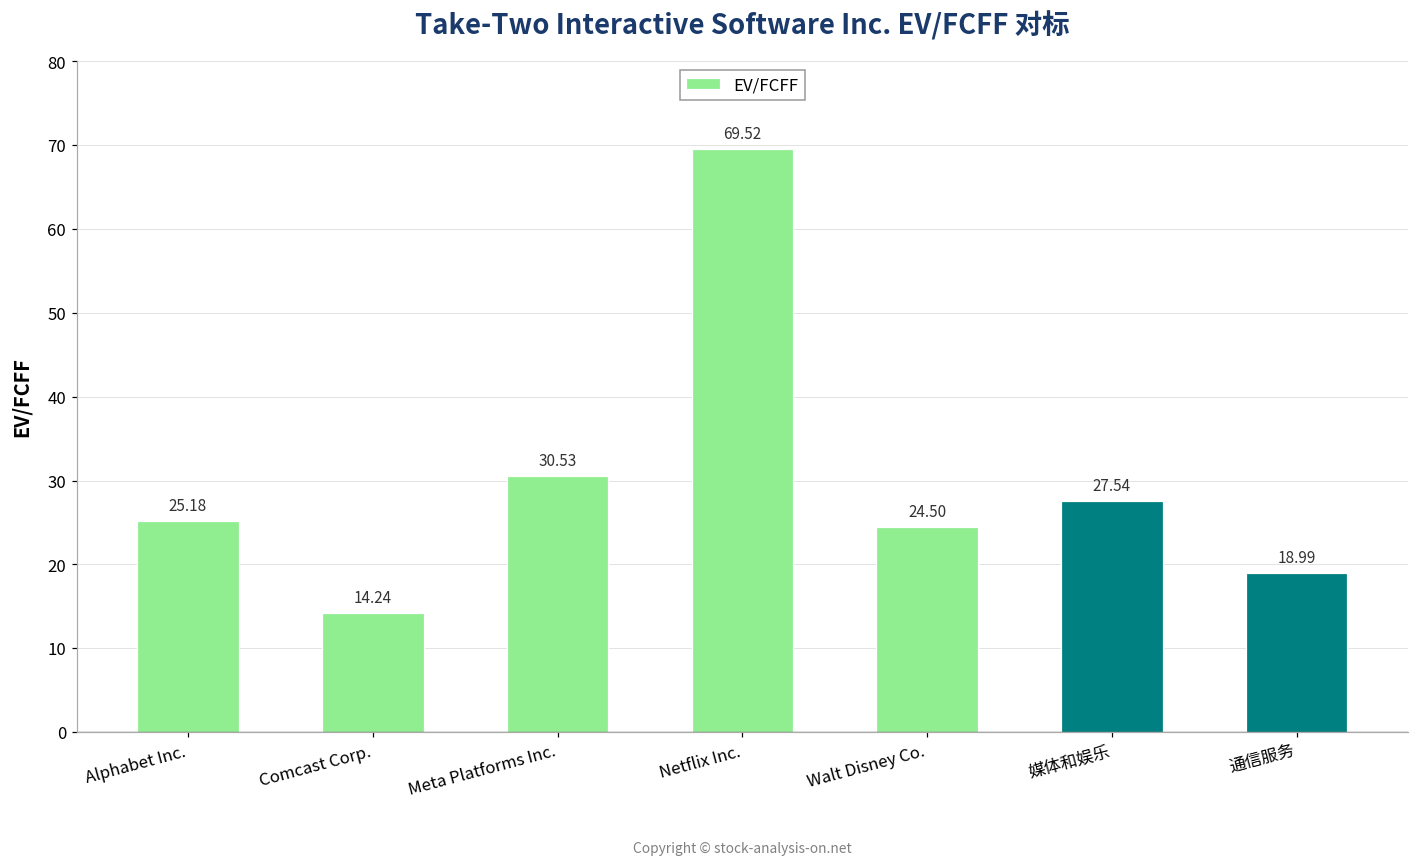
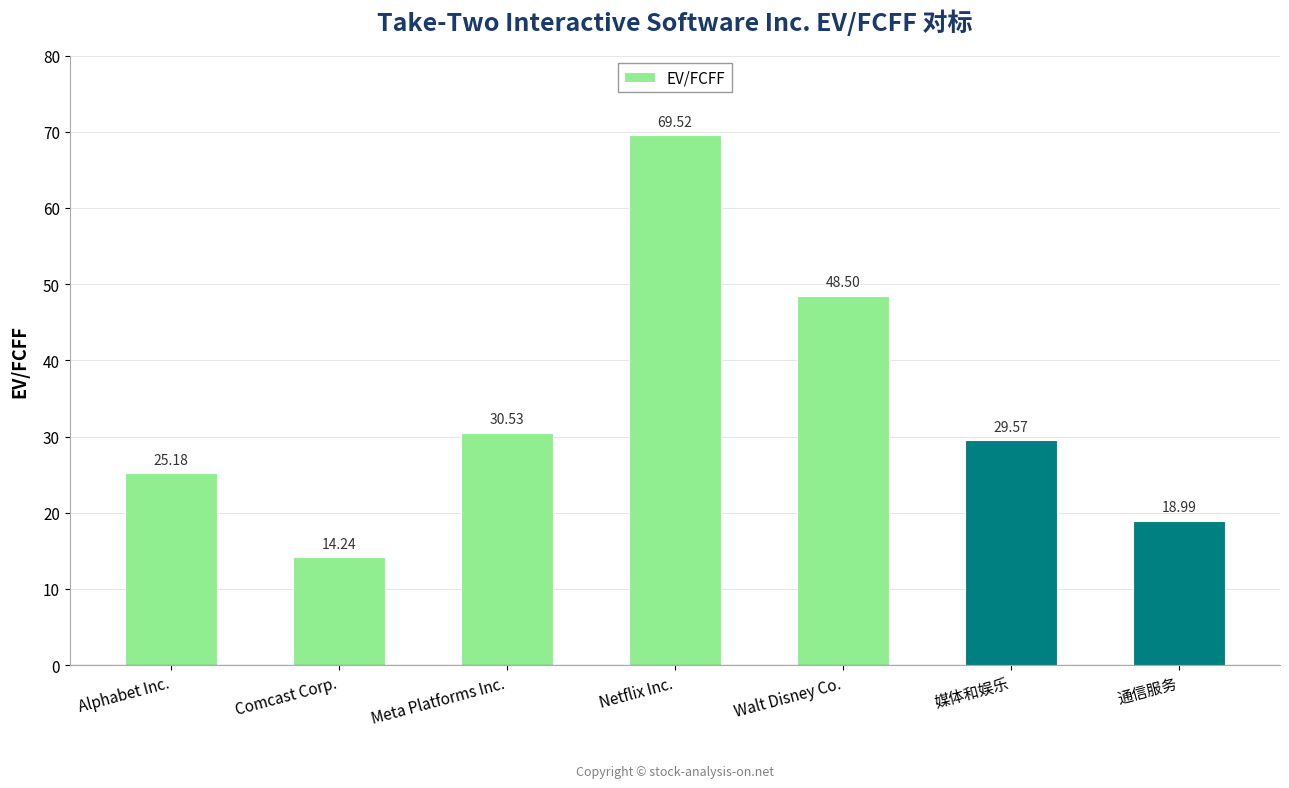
  {
    "Alphabet Inc.": 25.18,
    "Comcast Corp.": 14.24,
    "Meta Platforms Inc.": 30.53,
    "Netflix Inc.": 69.52,
-   "Walt Disney Co.": 24.50,
-   "媒体和娱乐": 27.54,
+   "Walt Disney Co.": 48.50,
+   "媒体和娱乐": 29.57,
    "通信服务": 18.99
  }
